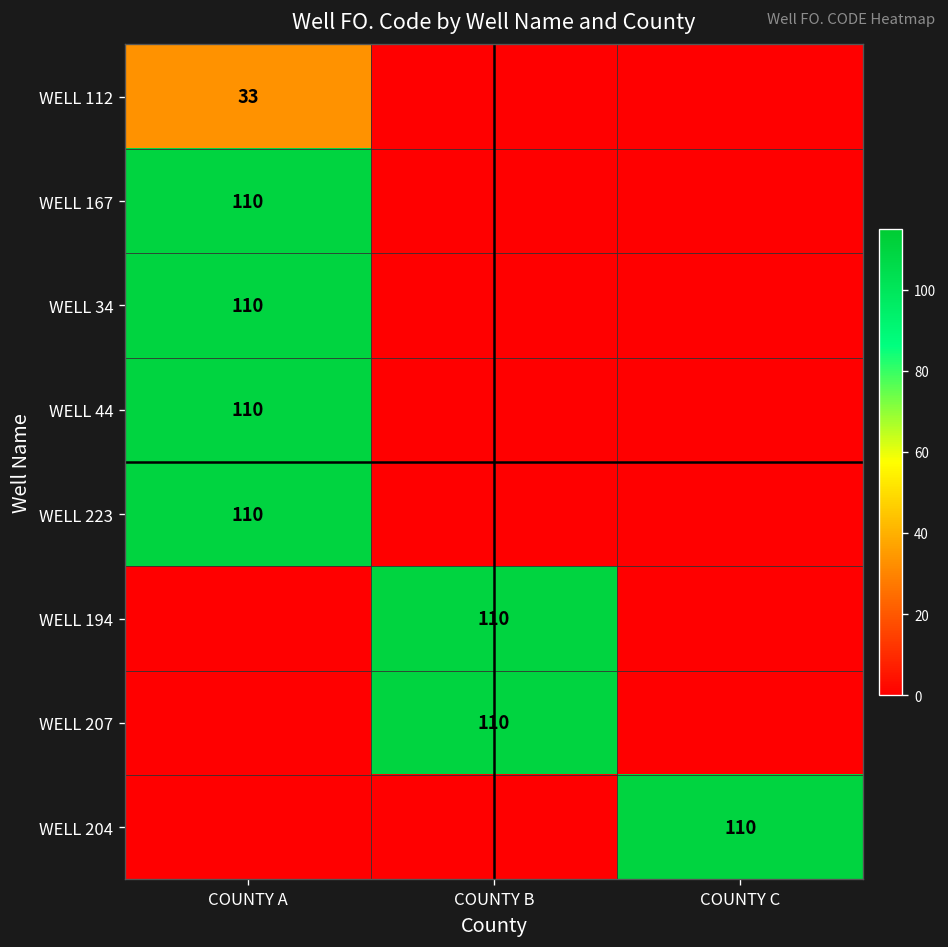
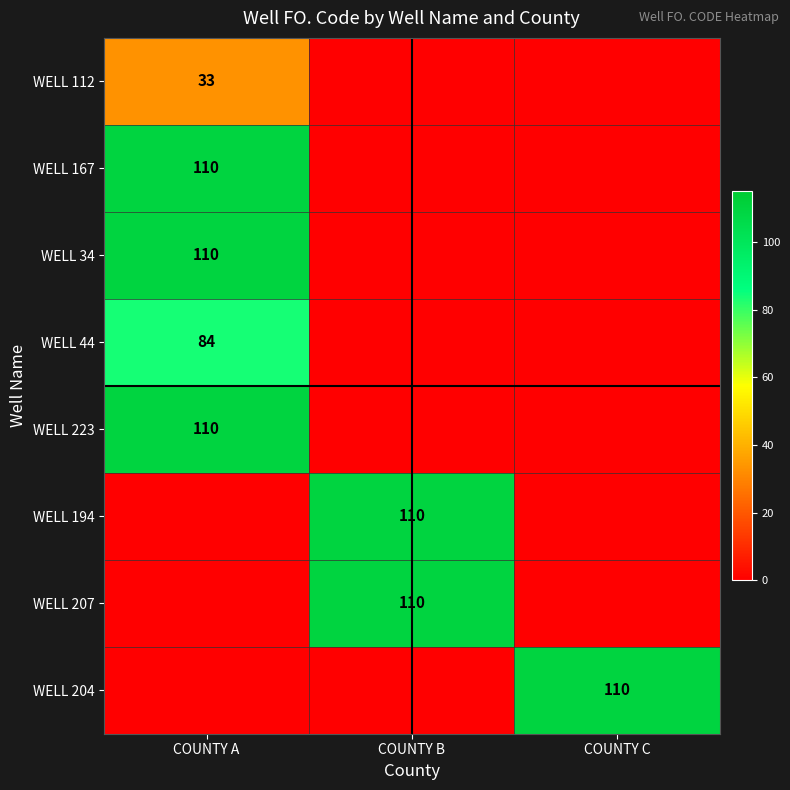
  {
    "WELL 112": {
      "COUNTY A": 33
    },
    "WELL 167": {
      "COUNTY A": 110
    },
    "WELL 34": {
      "COUNTY A": 110
    },
    "WELL 44": {
-     "COUNTY A": 110
+     "COUNTY A": 84
    },
    "WELL 223": {
      "COUNTY A": 110
    },
    "WELL 194": {
      "COUNTY B": 110
    },
    "WELL 207": {
      "COUNTY B": 110
    },
    "WELL 204": {
      "COUNTY C": 110
    }
  }
